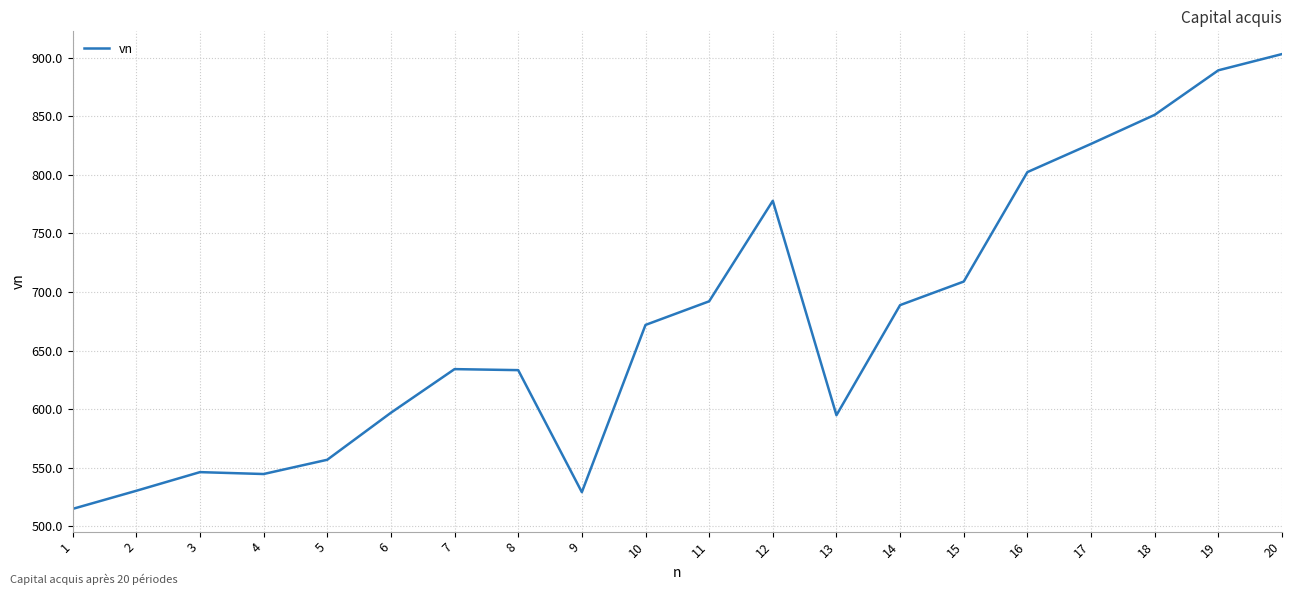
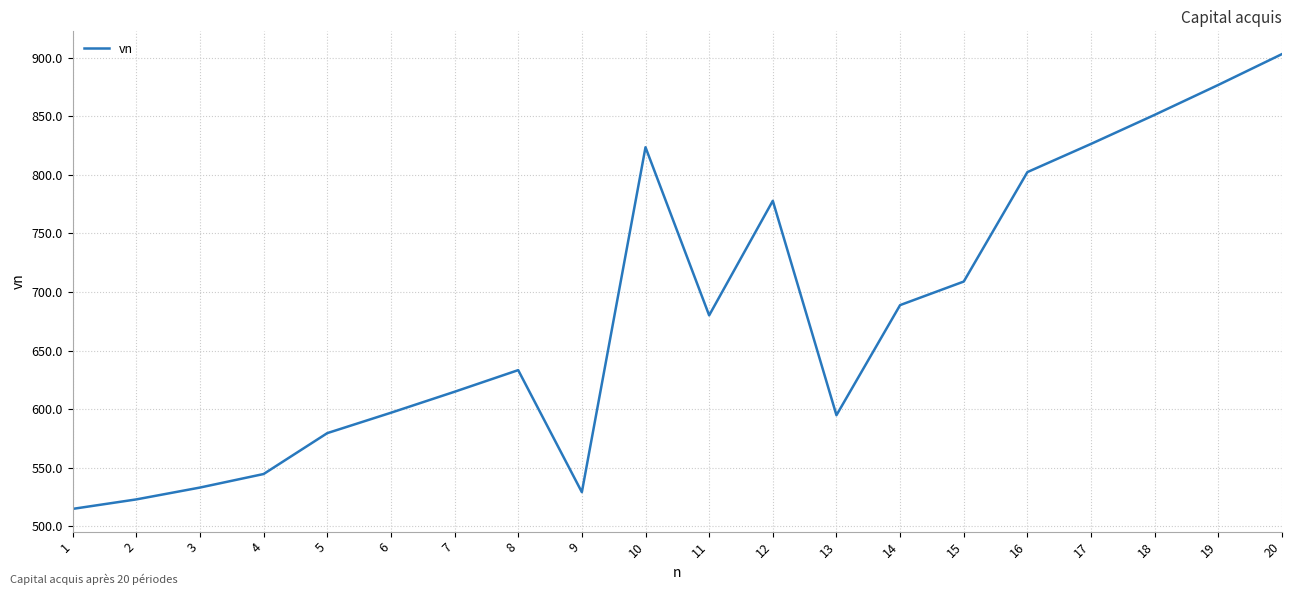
  {
    "1": 515,
-   "2": 530,
-   "3": 546,
+   "2": 523,
+   "3": 533,
    "4": 545,
-   "5": 557,
+   "5": 580,
    "6": 597,
-   "7": 634,
+   "7": 615,
    "8": 633,
    "9": 529,
-   "10": 672,
-   "11": 692,
+   "10": 824,
+   "11": 680,
    "12": 778,
    "13": 595,
    "14": 689,
    "15": 709,
    "16": 802,
    "17": 826,
    "18": 851,
-   "19": 889,
+   "19": 877,
    "20": 903
  }
